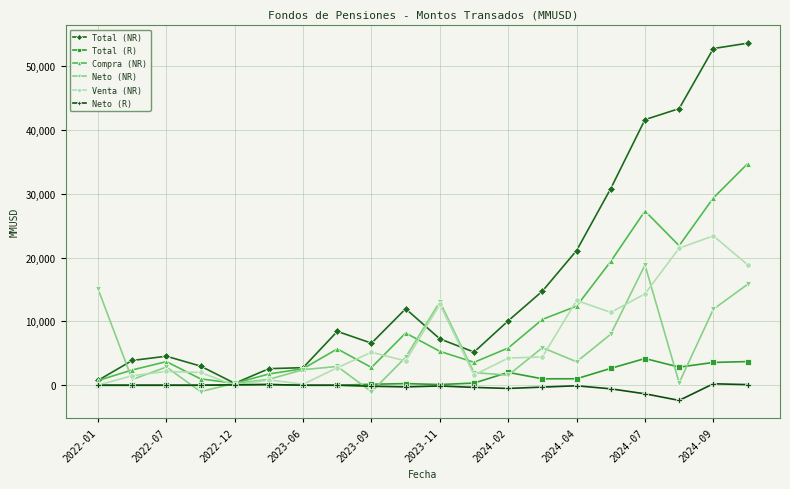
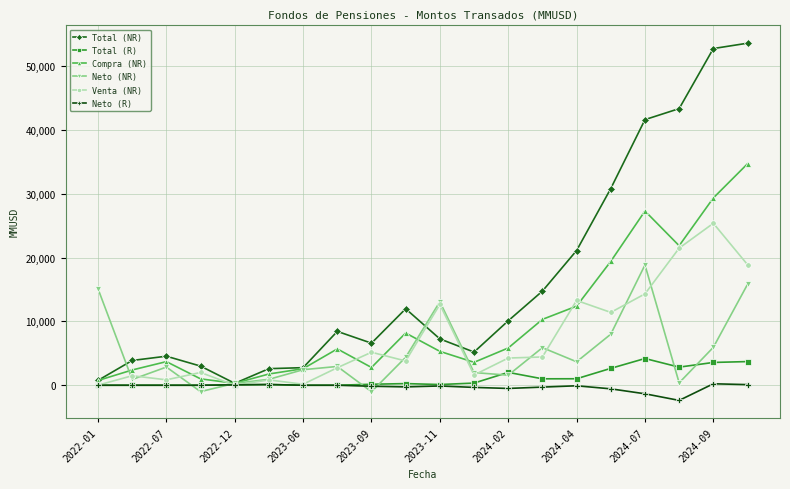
  {
    "Neto (NR)": {
      "2022-01": "15,000",
      "2022-07": "3,000",
      "2023-09": "-1,000",
      "2023-11": "13,000",
      "2024-02": "2,000",
      "2024-04": "4,000",
      "2024-07": "19,000",
-     "2024-09": "12,000"
+     "2024-09": "6,000"
    },
    "Venta (NR)": {
-     "2022-07": "2,000",
+     "2022-07": "1,000",
      "2023-09": "5,000",
      "2023-11": "13,000",
      "2024-02": "4,000",
      "2024-04": "13,000",
      "2024-07": "14,000",
-     "2024-09": "23,000"
+     "2024-09": "25,000"
    }
  }
